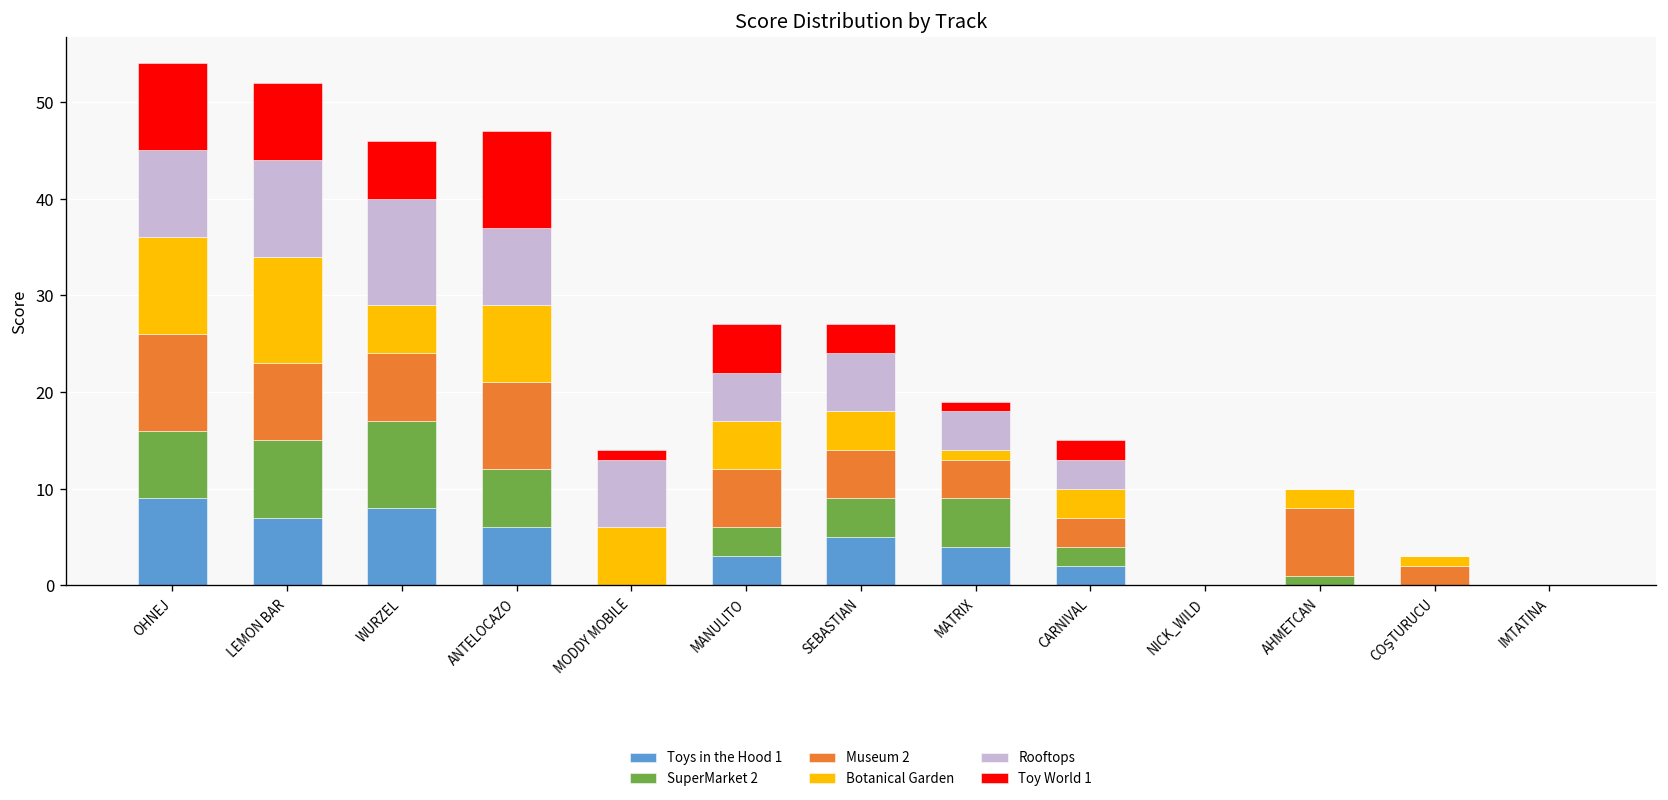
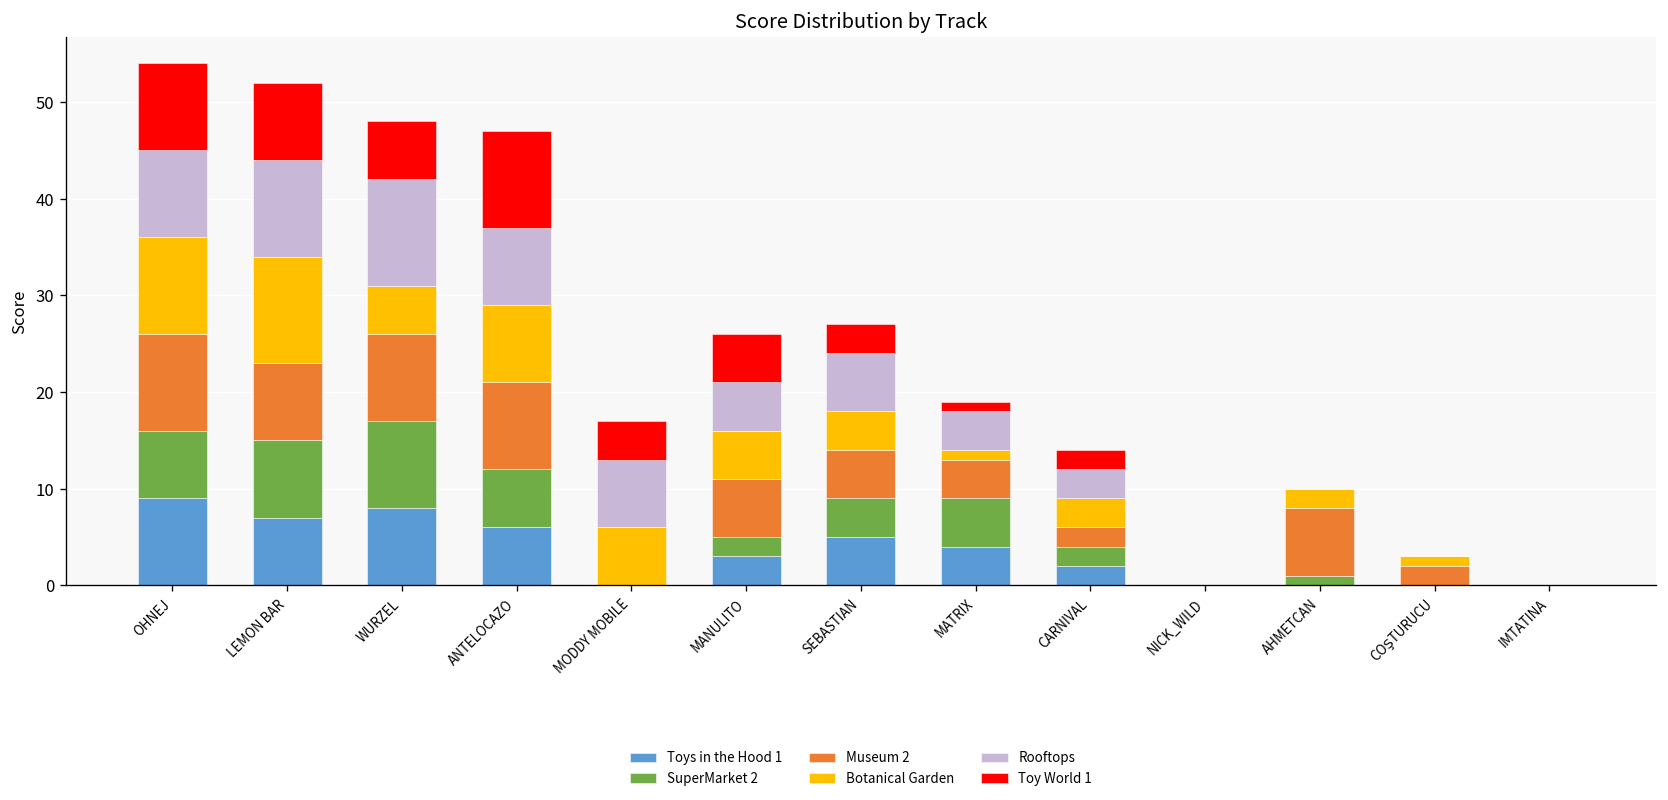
  {
    "Toys in the Hood 1": {
      "OHNEJ": 9,
      "LEMON BAR": 7,
      "WURZEL": 8,
      "ANTELOCAZO": 6,
      "MODDY MOBILE": 0,
      "MANULITO": 3,
      "SEBASTIAN": 5,
      "MATRIX": 4,
      "CARNIVAL": 2,
      "NICK_WILD": 0,
      "AHMETCAN": 0,
      "COŞTURUCU": 0,
      "IMTATINA": 0
    },
    "SuperMarket 2": {
      "OHNEJ": 7,
      "LEMON BAR": 8,
      "WURZEL": 9,
      "ANTELOCAZO": 6,
      "MODDY MOBILE": 0,
-     "MANULITO": 3,
+     "MANULITO": 2,
      "SEBASTIAN": 4,
      "MATRIX": 5,
      "CARNIVAL": 2,
      "NICK_WILD": 0,
      "AHMETCAN": 1,
      "COŞTURUCU": 0,
      "IMTATINA": 0
    },
    "Museum 2": {
      "OHNEJ": 10,
      "LEMON BAR": 8,
-     "WURZEL": 7,
+     "WURZEL": 9,
      "ANTELOCAZO": 9,
      "MODDY MOBILE": 0,
      "MANULITO": 6,
      "SEBASTIAN": 5,
      "MATRIX": 4,
-     "CARNIVAL": 3,
+     "CARNIVAL": 2,
      "NICK_WILD": 0,
      "AHMETCAN": 7,
      "COŞTURUCU": 2,
      "IMTATINA": 0
    },
    "Botanical Garden": {
      "OHNEJ": 10,
      "LEMON BAR": 11,
      "WURZEL": 5,
      "ANTELOCAZO": 8,
      "MODDY MOBILE": 6,
      "MANULITO": 5,
      "SEBASTIAN": 4,
      "MATRIX": 1,
      "CARNIVAL": 3,
      "NICK_WILD": 0,
      "AHMETCAN": 2,
      "COŞTURUCU": 1,
      "IMTATINA": 0
    },
    "Rooftops": {
      "OHNEJ": 9,
      "LEMON BAR": 10,
      "WURZEL": 11,
      "ANTELOCAZO": 8,
      "MODDY MOBILE": 7,
      "MANULITO": 5,
      "SEBASTIAN": 6,
      "MATRIX": 4,
      "CARNIVAL": 3,
      "NICK_WILD": 0,
      "AHMETCAN": 0,
      "COŞTURUCU": 0,
      "IMTATINA": 0
    },
    "Toy World 1": {
      "OHNEJ": 9,
      "LEMON BAR": 8,
      "WURZEL": 6,
      "ANTELOCAZO": 10,
-     "MODDY MOBILE": 1,
+     "MODDY MOBILE": 4,
      "MANULITO": 5,
      "SEBASTIAN": 3,
      "MATRIX": 1,
      "CARNIVAL": 2,
      "NICK_WILD": 0,
      "AHMETCAN": 0,
      "COŞTURUCU": 0,
      "IMTATINA": 0
    }
  }
